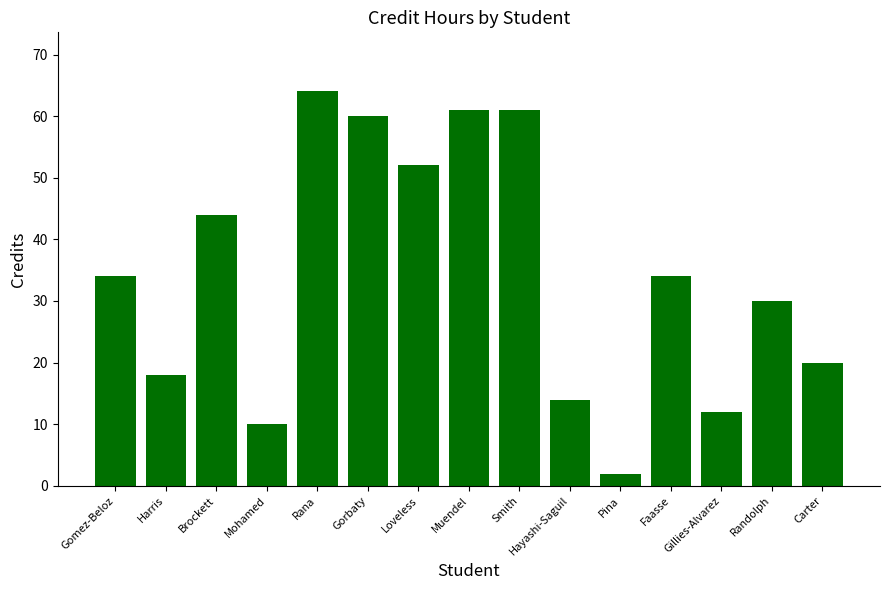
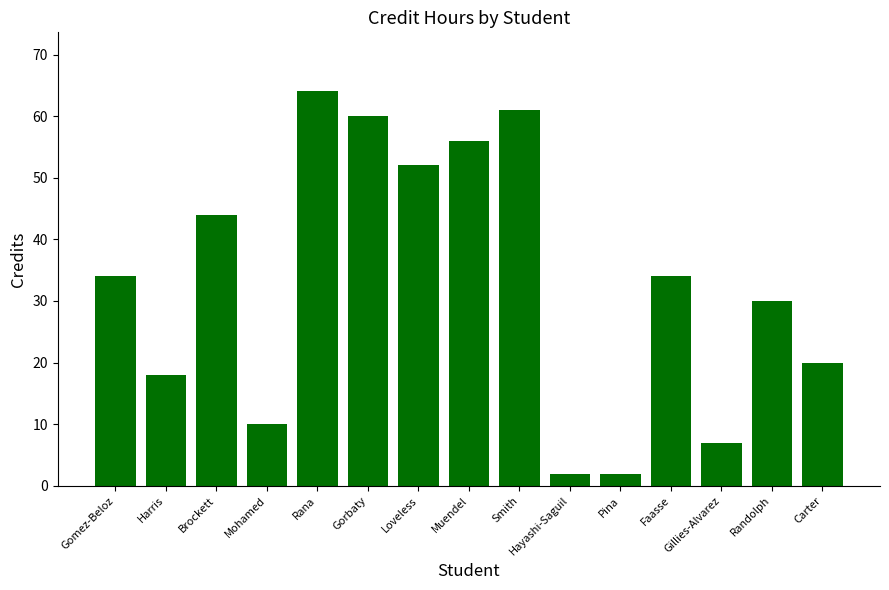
  {
    "Gomez-Beloz": 34,
    "Harris": 18,
    "Brockett": 44,
    "Mohamed": 10,
    "Rana": 64,
    "Gorbaty": 60,
    "Loveless": 52,
-   "Muendel": 61,
+   "Muendel": 56,
    "Smith": 61,
-   "Hayashi-Saguil": 14,
+   "Hayashi-Saguil": 2,
    "Pina": 2,
    "Faasse": 34,
-   "Gillies-Alvarez": 12,
+   "Gillies-Alvarez": 7,
    "Randolph": 30,
    "Carter": 20
  }
